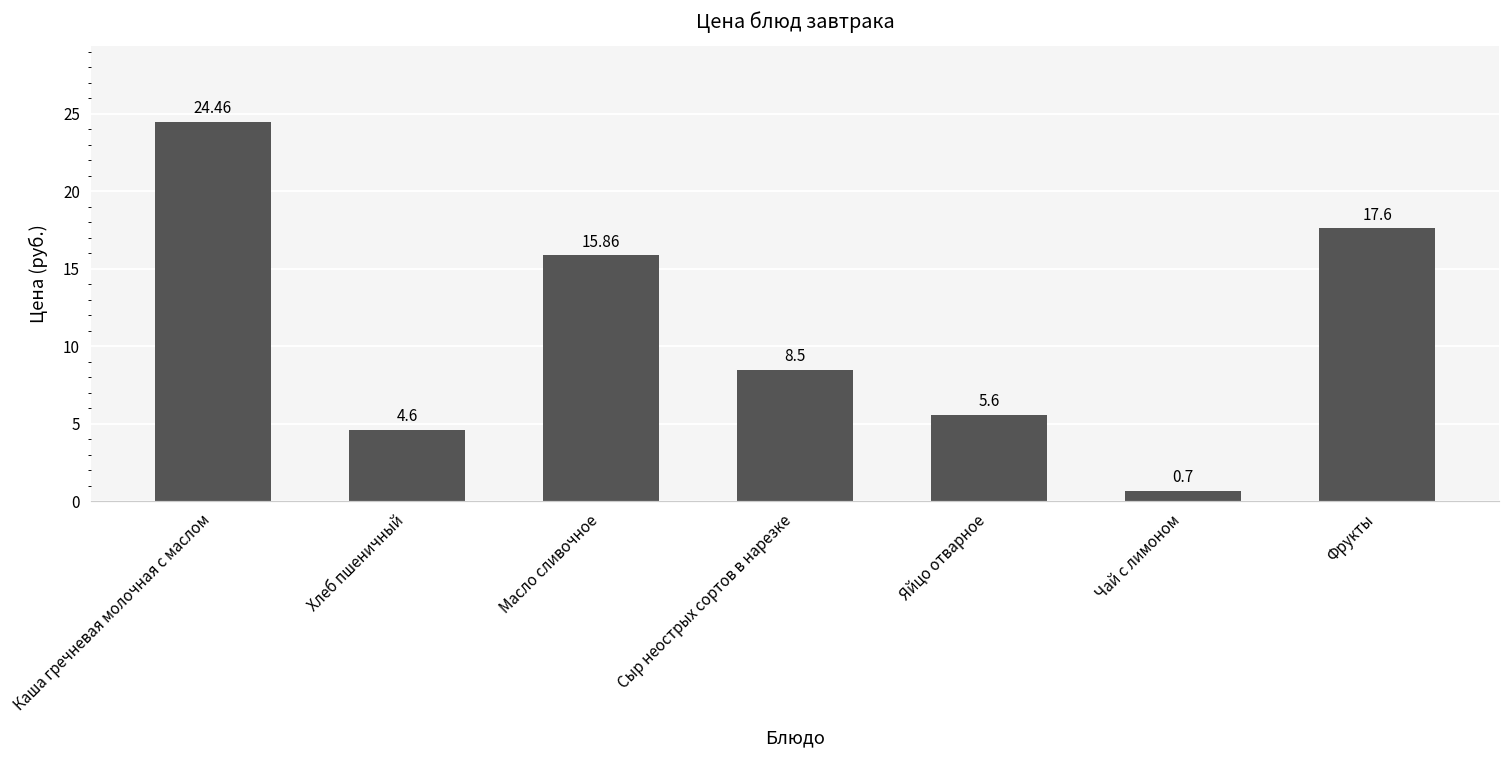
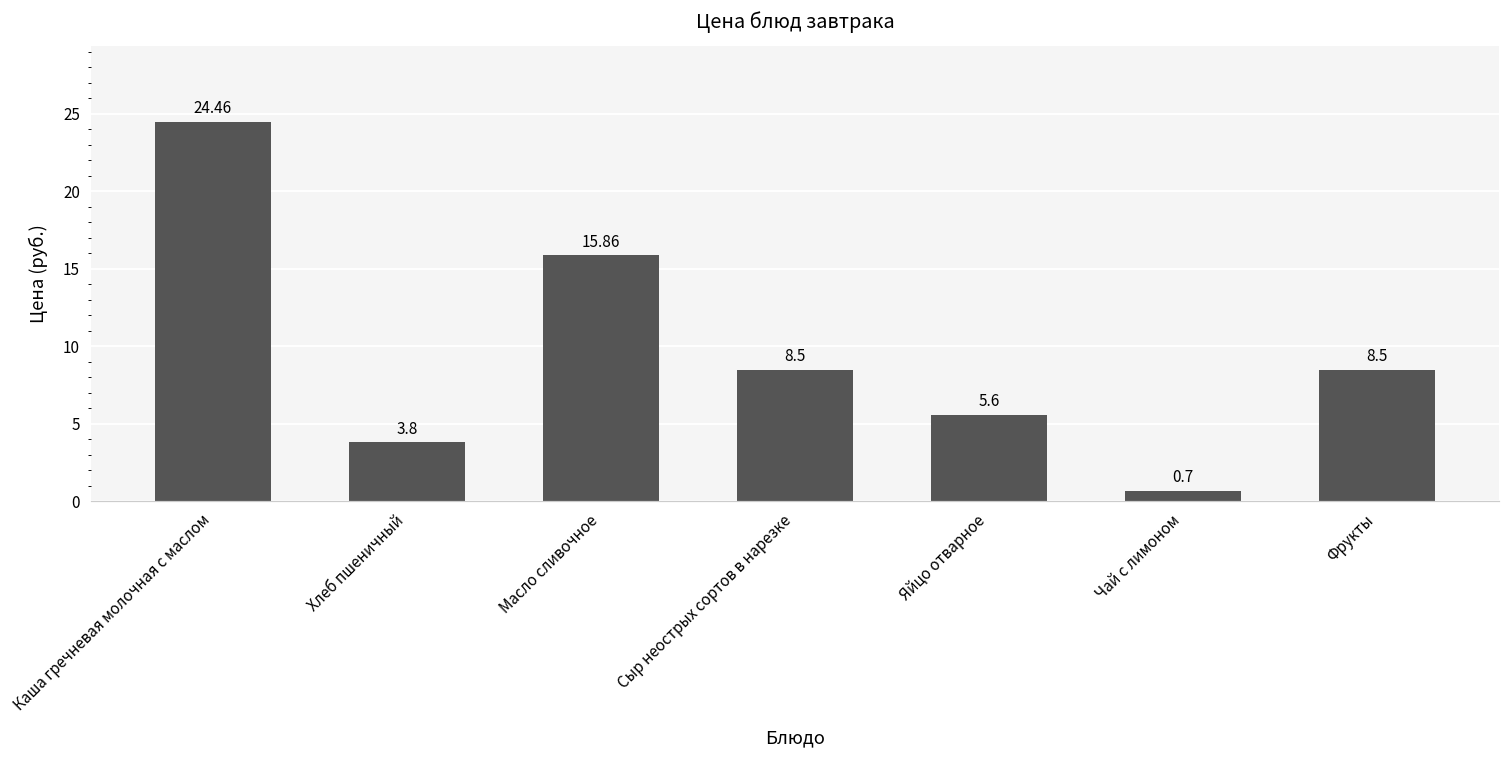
  {
    "Каша гречневая молочная с маслом": 24.46,
-   "Хлеб пшеничный": 4.6,
+   "Хлеб пшеничный": 3.8,
    "Масло сливочное": 15.86,
    "Сыр неострых сортов в нарезке": 8.5,
    "Яйцо отварное": 5.6,
    "Чай с лимоном": 0.7,
-   "Фрукты": 17.6
+   "Фрукты": 8.5
  }
